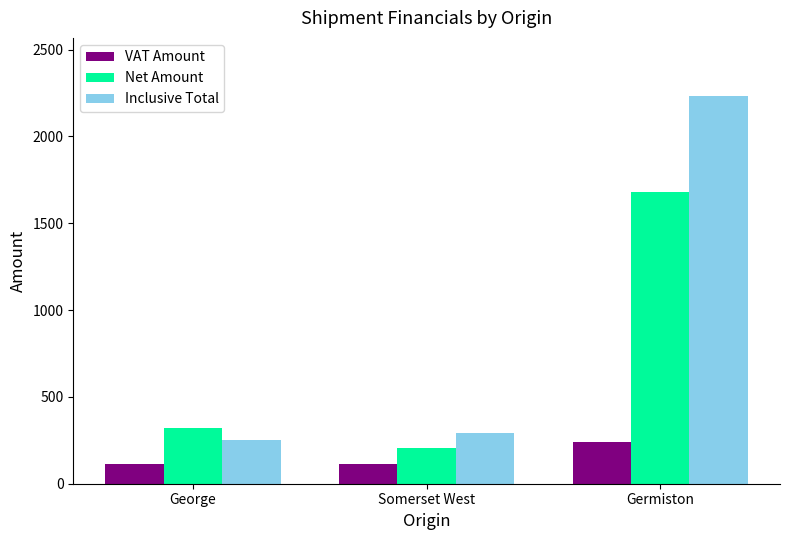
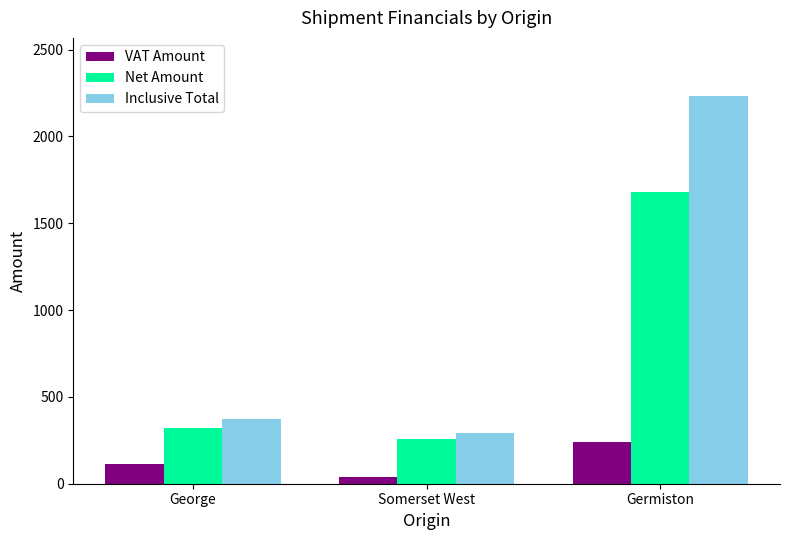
  {
    "VAT Amount": {
      "George": 110,
-     "Somerset West": 110,
+     "Somerset West": 40,
      "Germiston": 240
    },
    "Net Amount": {
      "George": 320,
-     "Somerset West": 200,
+     "Somerset West": 260,
      "Germiston": 1680
    },
    "Inclusive Total": {
-     "George": 250,
+     "George": 370,
      "Somerset West": 290,
      "Germiston": 2230
    }
  }
